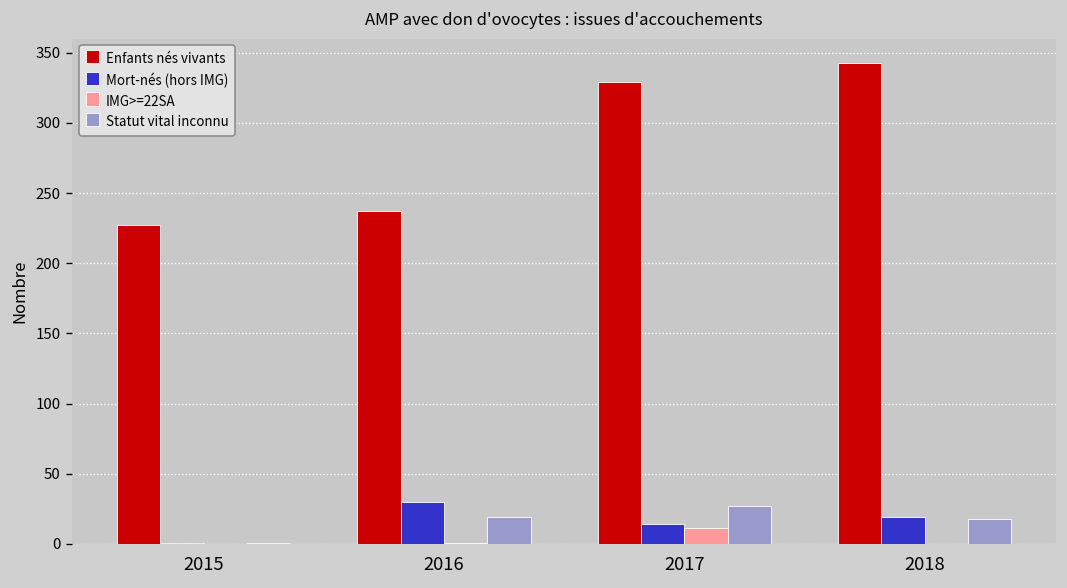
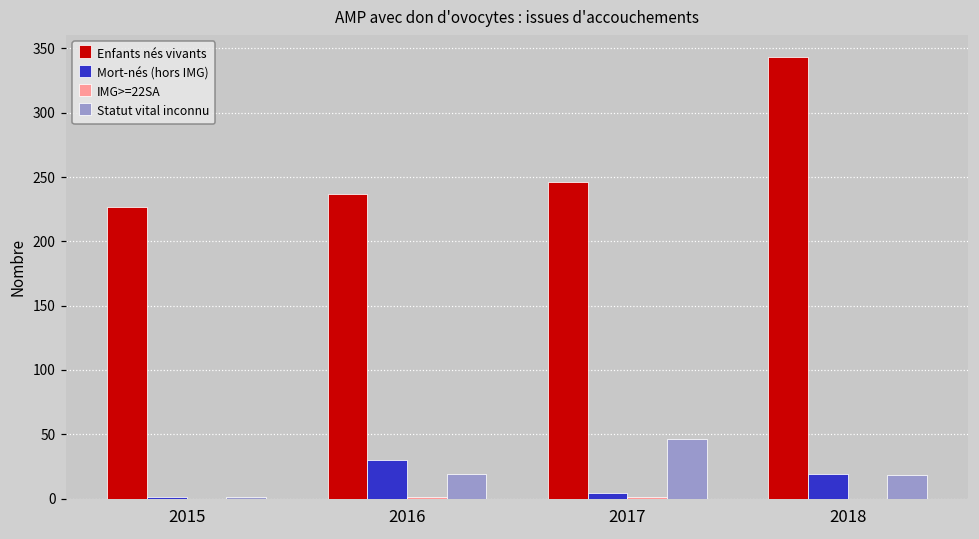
  {
    "Enfants nés vivants": {
      "2015": 227,
      "2016": 237,
-     "2017": 329,
+     "2017": 246,
      "2018": 343
    },
    "Mort-nés (hors IMG)": {
      "2016": 30,
-     "2017": 14,
+     "2017": 4,
      "2018": 19
    },
    "IMG>=22SA": {
      "2015": 0,
-     "2017": 11,
+     "2017": 1,
      "2018": 0
    },
    "Statut vital inconnu": {
      "2016": 19,
-     "2017": 27,
+     "2017": 46,
      "2018": 18
    }
  }
